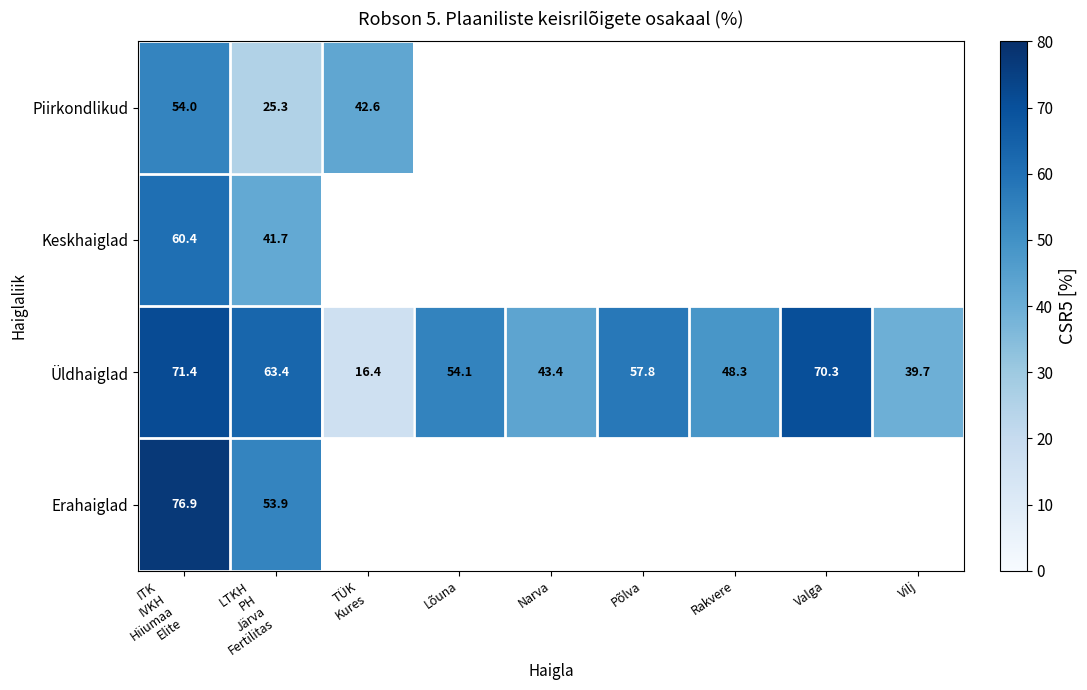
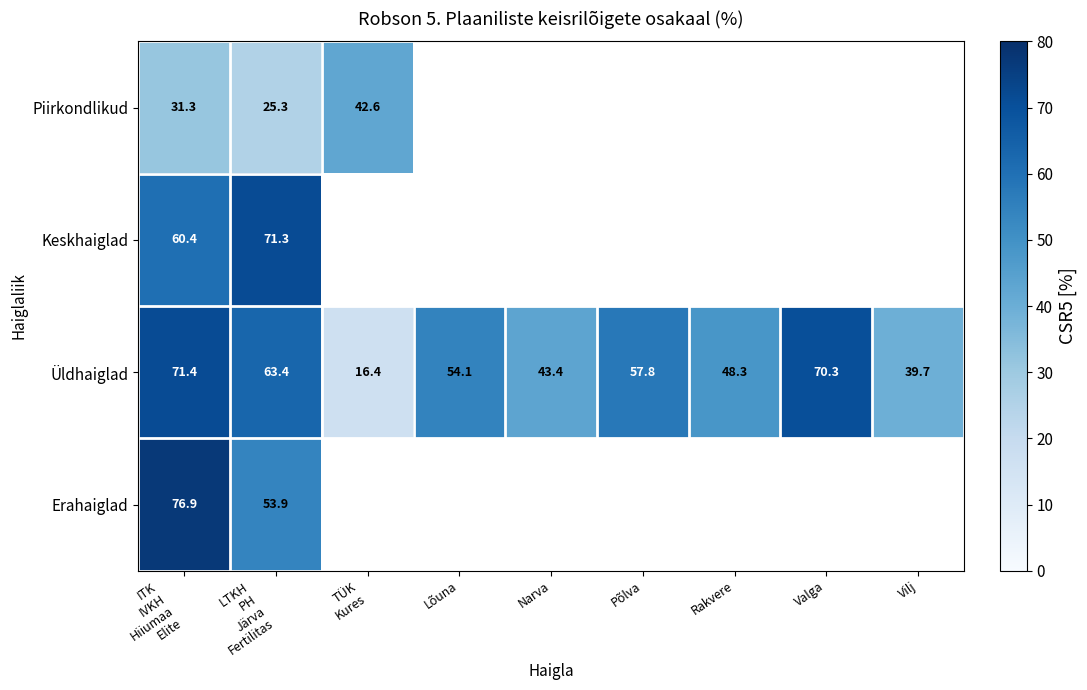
  {
    "Piirkondlikud": {
-     "ITK IVKH Hiiumaa Elite": 54.0,
+     "ITK IVKH Hiiumaa Elite": 31.3,
      "LTKH PH Järva Fertilitas": 25.3,
      "TÜK Kures": 42.6
    },
    "Keskhaiglad": {
      "ITK IVKH Hiiumaa Elite": 60.4,
-     "LTKH PH Järva Fertilitas": 41.7
+     "LTKH PH Järva Fertilitas": 71.3
    },
    "Üldhaiglad": {
      "ITK IVKH Hiiumaa Elite": 71.4,
      "LTKH PH Järva Fertilitas": 63.4,
      "TÜK Kures": 16.4,
      "Lõuna": 54.1,
      "Narva": 43.4,
      "Põlva": 57.8,
      "Rakvere": 48.3,
      "Valga": 70.3,
      "Vilj": 39.7
    },
    "Erahaiglad": {
      "ITK IVKH Hiiumaa Elite": 76.9,
      "LTKH PH Järva Fertilitas": 53.9
    }
  }
